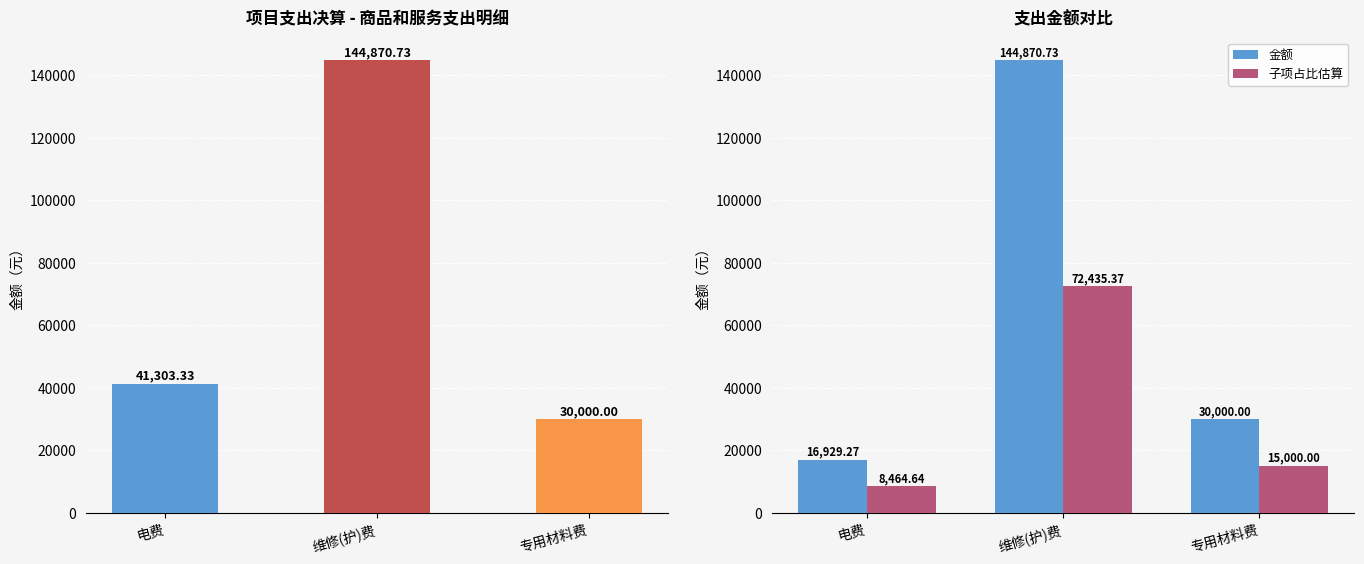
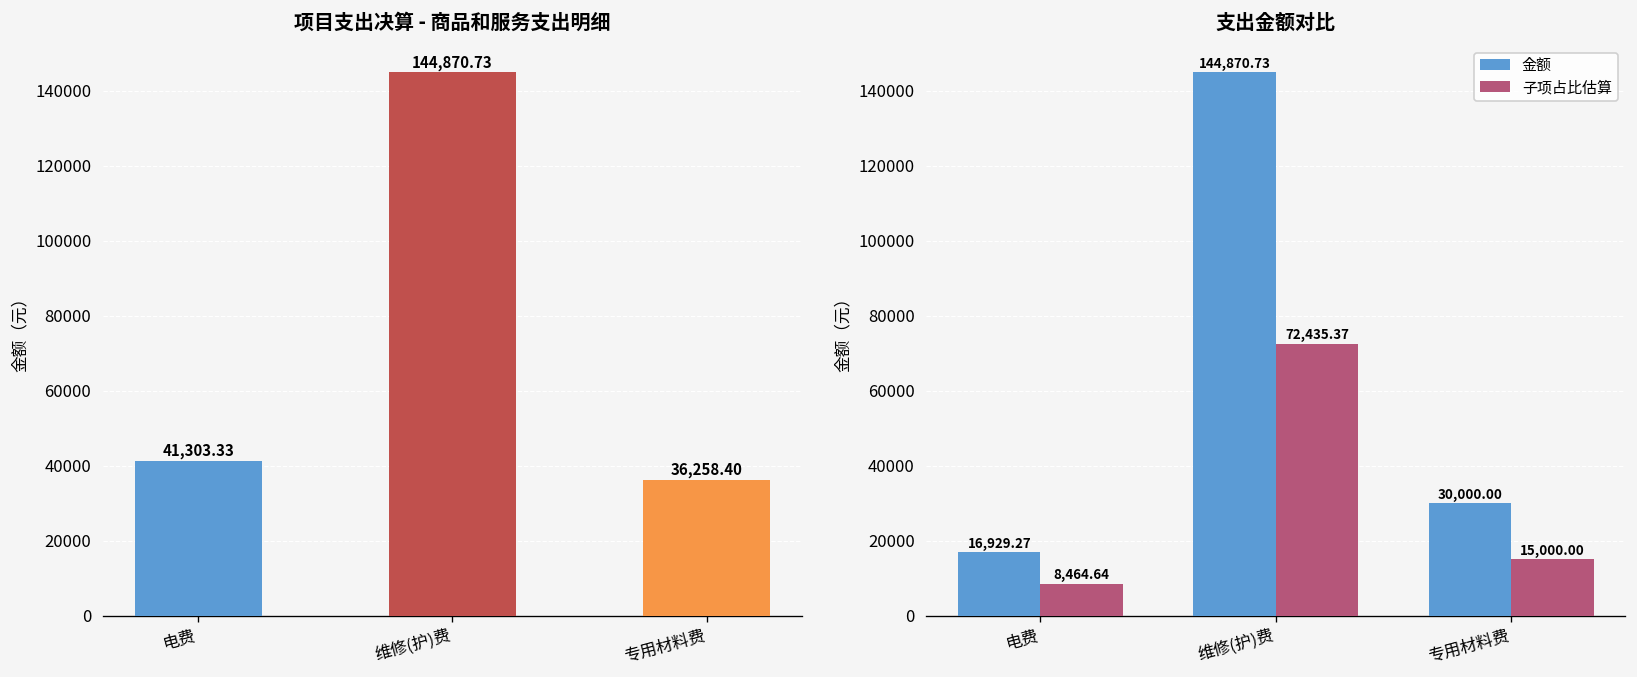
  {
    "项目支出决算 - 商品和服务支出明细": {
      "电费": "41,303.33",
      "维修(护)费": "144,870.73",
-     "专用材料费": "30,000.00"
+     "专用材料费": "36,258.40"
    },
    "支出金额对比": {
      "金额": {
        "电费": "16,929.27",
        "维修(护)费": "144,870.73",
        "专用材料费": "30,000.00"
      },
      "子项占比估算": {
        "电费": "8,464.64",
        "维修(护)费": "72,435.37",
        "专用材料费": "15,000.00"
      }
    }
  }
